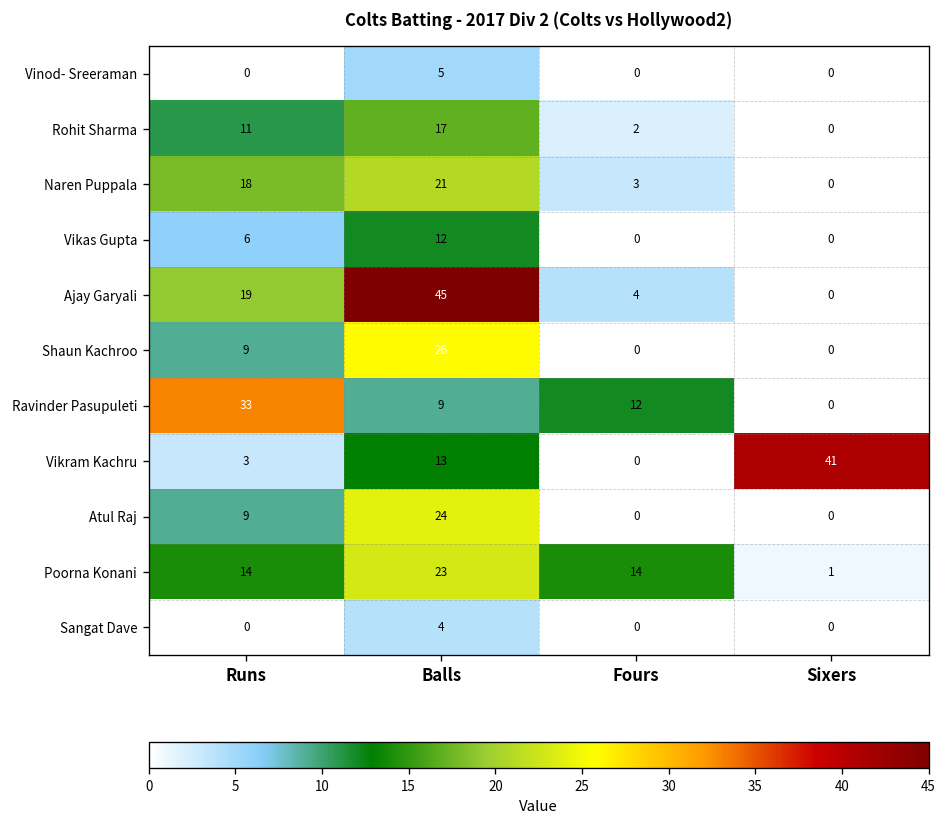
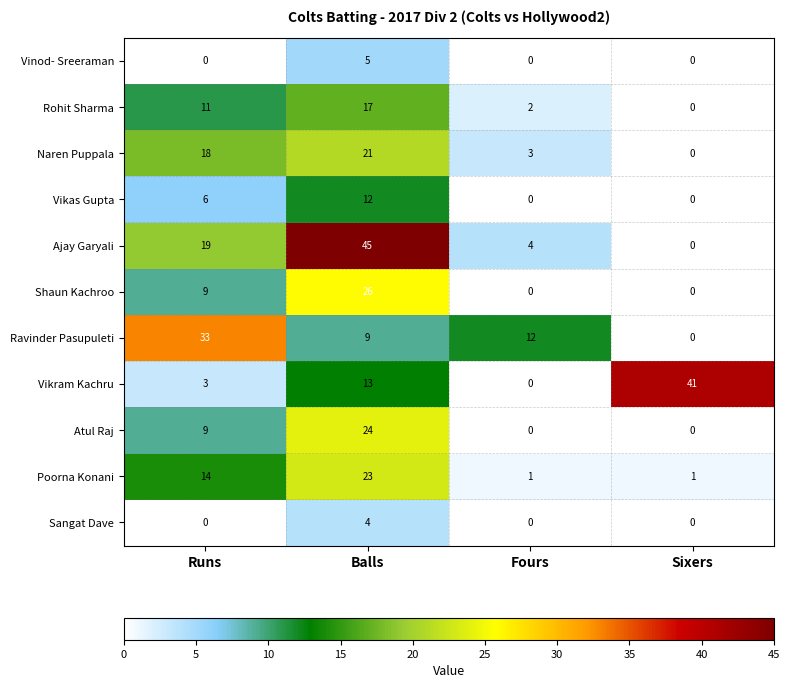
  {
    "Vinod- Sreeraman": {
      "Runs": 0,
      "Balls": 5,
      "Fours": 0,
      "Sixers": 0
    },
    "Rohit Sharma": {
      "Runs": 11,
      "Balls": 17,
      "Fours": 2,
      "Sixers": 0
    },
    "Naren Puppala": {
      "Runs": 18,
      "Balls": 21,
      "Fours": 3,
      "Sixers": 0
    },
    "Vikas Gupta": {
      "Runs": 6,
      "Balls": 12,
      "Fours": 0,
      "Sixers": 0
    },
    "Ajay Garyali": {
      "Runs": 19,
      "Balls": 45,
      "Fours": 4,
      "Sixers": 0
    },
    "Shaun Kachroo": {
      "Runs": 9,
      "Balls": 26,
      "Fours": 0,
      "Sixers": 0
    },
    "Ravinder Pasupuleti": {
      "Runs": 33,
      "Balls": 9,
      "Fours": 12,
      "Sixers": 0
    },
    "Vikram Kachru": {
      "Runs": 3,
      "Balls": 13,
      "Fours": 0,
      "Sixers": 41
    },
    "Atul Raj": {
      "Runs": 9,
      "Balls": 24,
      "Fours": 0,
      "Sixers": 0
    },
    "Poorna Konani": {
      "Runs": 14,
      "Balls": 23,
-     "Fours": 14,
+     "Fours": 1,
      "Sixers": 1
    },
    "Sangat Dave": {
      "Runs": 0,
      "Balls": 4,
      "Fours": 0,
      "Sixers": 0
    }
  }
